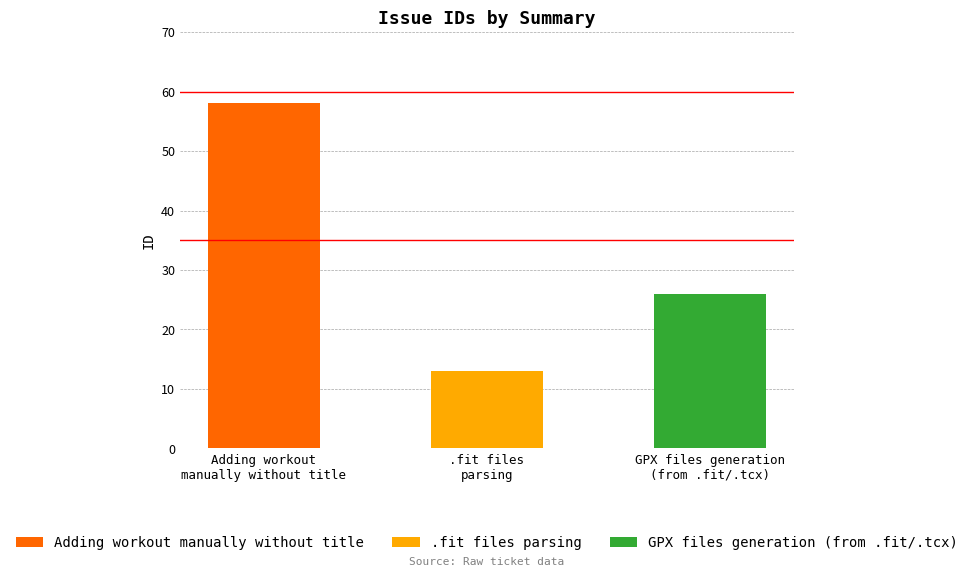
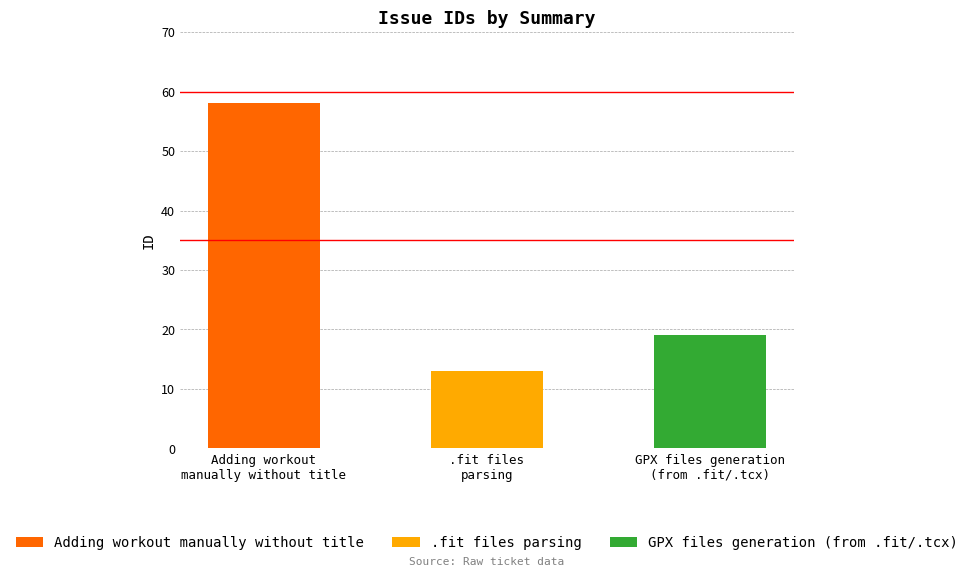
  {
    ".fit files parsing": {
      ".fit files parsing": 13
    },
    "GPX files generation (from .fit/.tcx)": {
-     "GPX files generation (from .fit/.tcx)": 26
+     "GPX files generation (from .fit/.tcx)": 19
    }
  }
